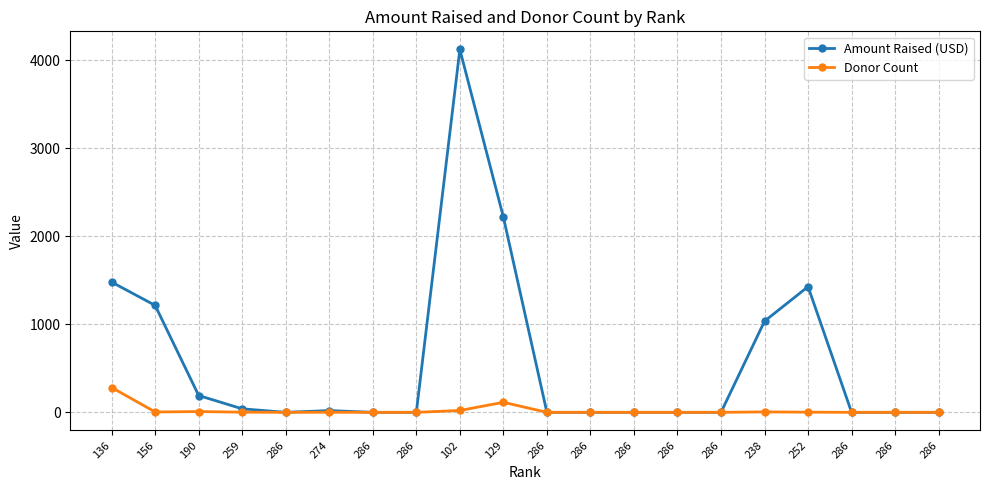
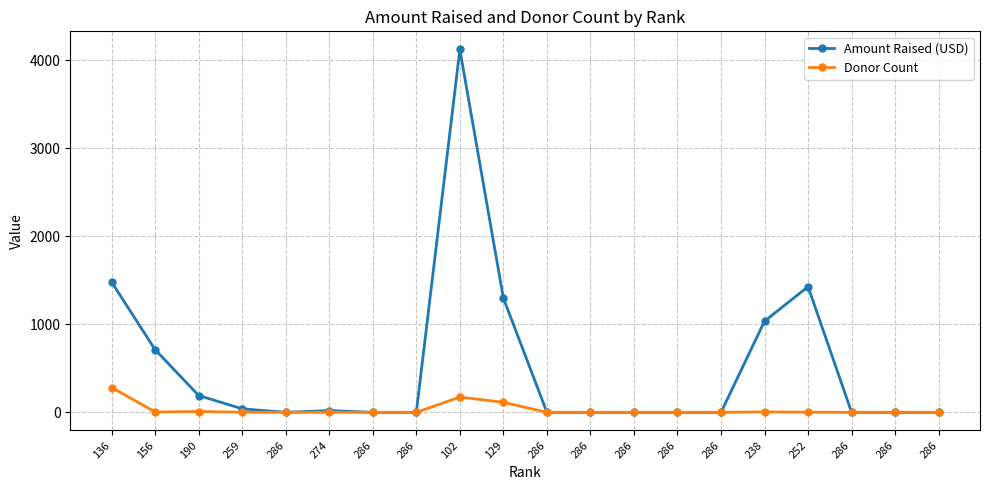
  {
    "Amount Raised (USD)": {
      "136": 1500,
-     "156": 1200,
+     "156": 700,
      "190": 200,
      "259": 0,
      "102": 4100,
-     "129": 2200,
+     "129": 1300,
      "238": 1000,
      "252": 1400
    },
    "Donor Count": {
      "136": 300,
      "156": 0,
      "190": 0,
      "259": 0,
-     "102": 0,
+     "102": 200,
      "129": 100,
      "238": 0,
      "252": 0
    }
  }
